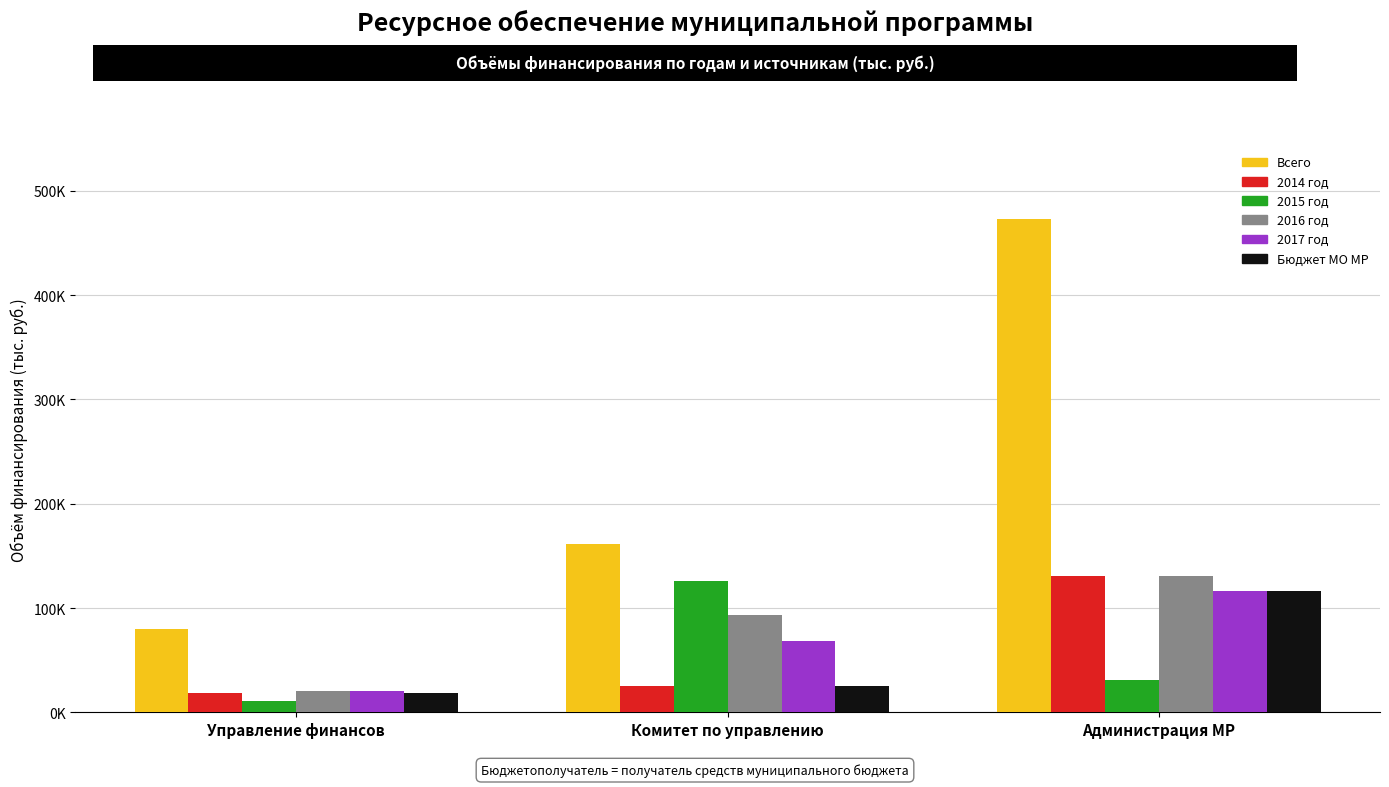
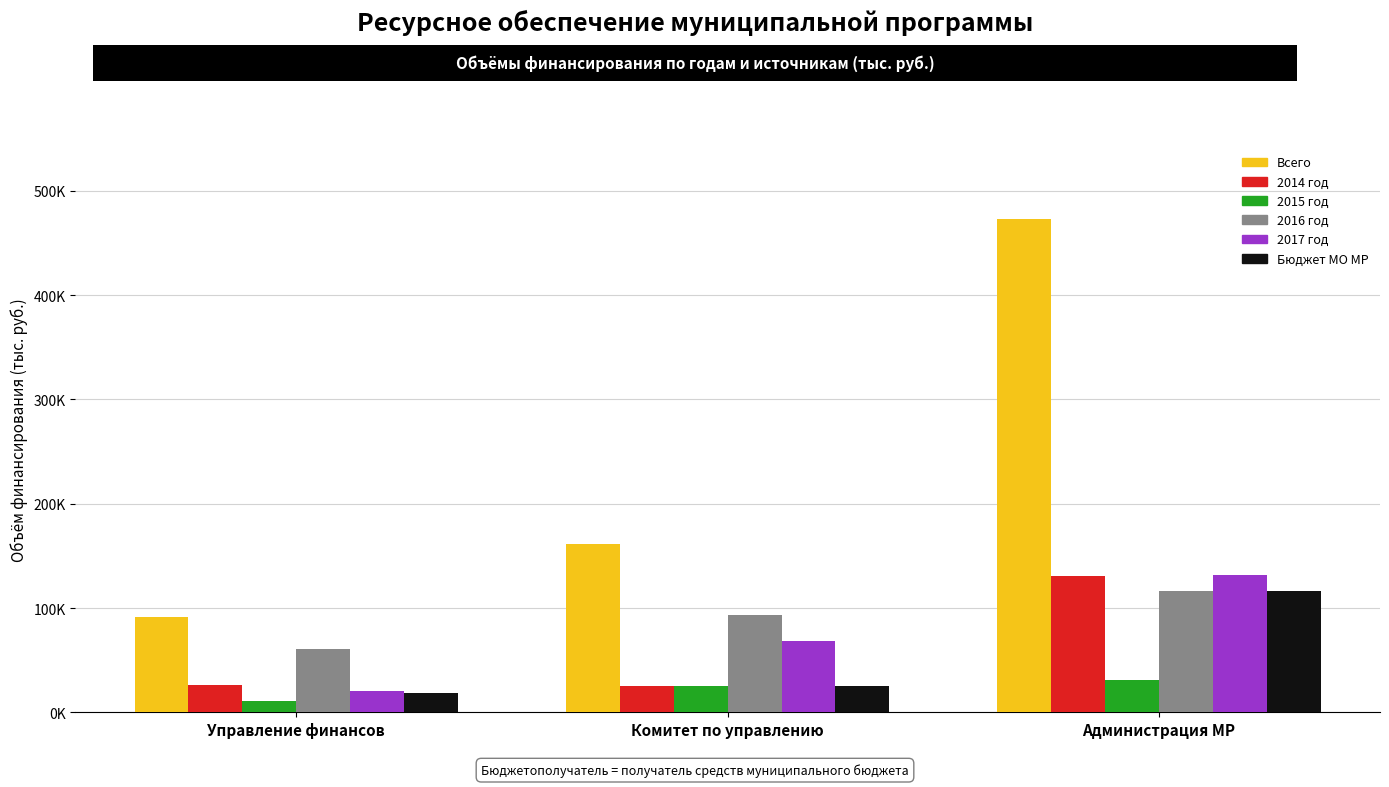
  {
    "Всего": {
-     "Управление финансов": 80000,
+     "Управление финансов": 91000,
      "Комитет по управлению": 161000,
      "Администрация МР": 473000
    },
    "2014 год": {
-     "Управление финансов": 18000,
+     "Управление финансов": 26000,
      "Комитет по управлению": 25000,
      "Администрация МР": 131000
    },
    "2015 год": {
      "Управление финансов": 11000,
-     "Комитет по управлению": 126000,
+     "Комитет по управлению": 25000,
      "Администрация МР": 31000
    },
    "2016 год": {
-     "Управление финансов": 21000,
+     "Управление финансов": 61000,
      "Комитет по управлению": 93000,
-     "Администрация МР": 131000
+     "Администрация МР": 116000
    },
    "2017 год": {
      "Управление финансов": 20000,
      "Комитет по управлению": 68000,
-     "Администрация МР": 117000
+     "Администрация МР": 131000
    },
    "Бюджет МО МР": {
      "Управление финансов": 18000,
      "Комитет по управлению": 25000,
      "Администрация МР": 116000
    }
  }
